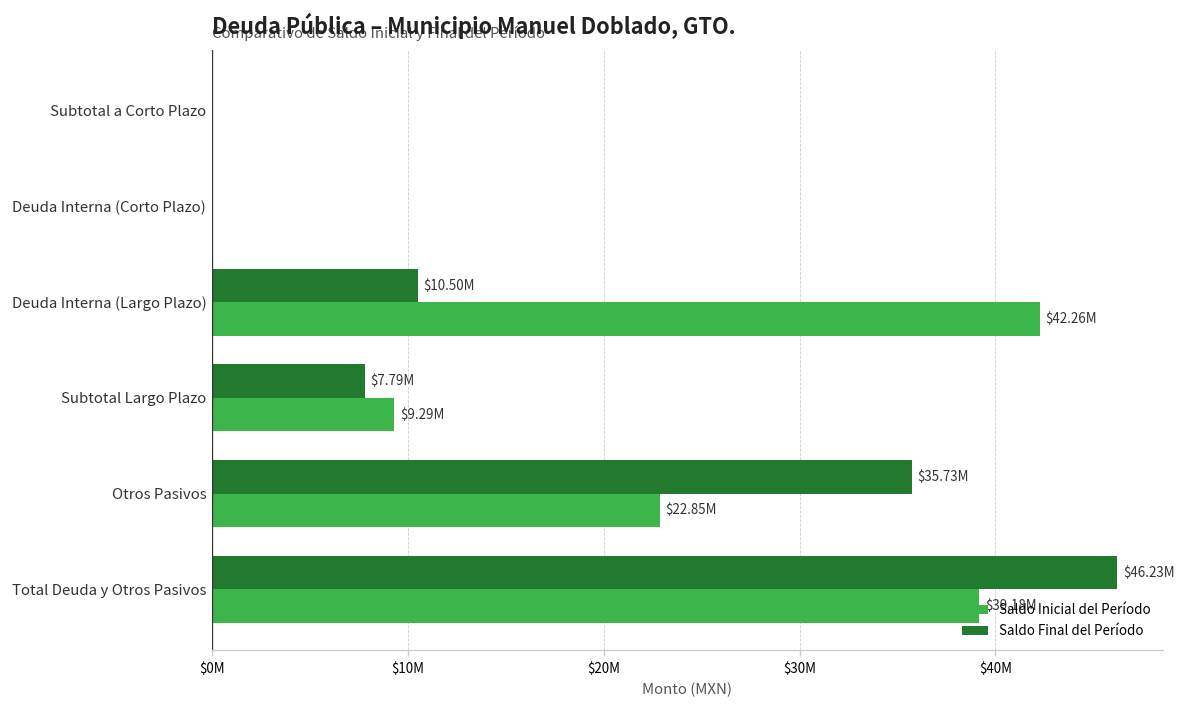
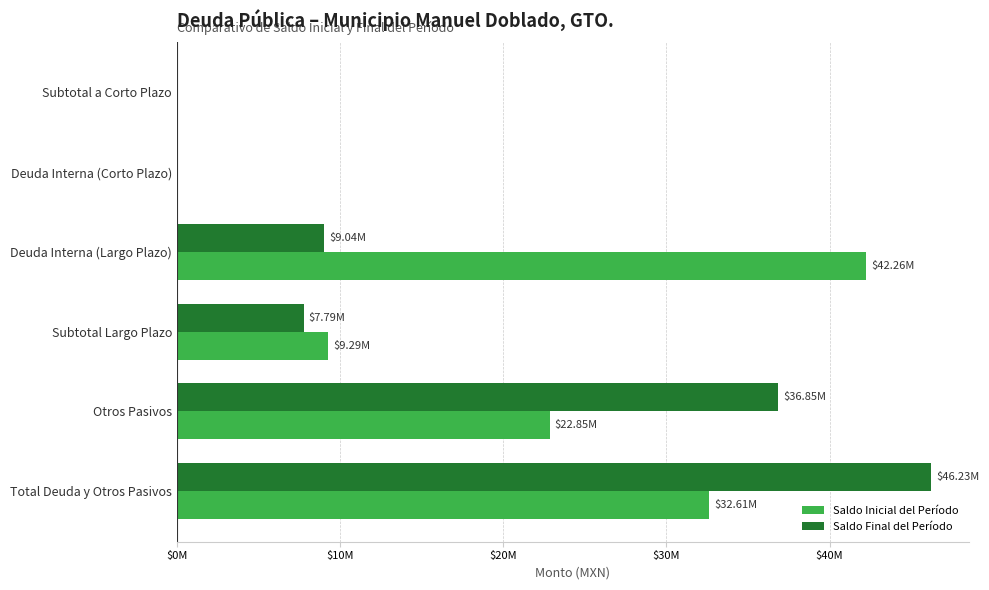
  {
    "Saldo Inicial del Período": {
      "Deuda Interna (Largo Plazo)": "$42.26M",
      "Subtotal Largo Plazo": "$9.29M",
      "Otros Pasivos": "$22.85M",
-     "Total Deuda y Otros Pasivos": "$39.18M"
+     "Total Deuda y Otros Pasivos": "$32.61M"
    },
    "Saldo Final del Período": {
-     "Deuda Interna (Largo Plazo)": "$10.50M",
+     "Deuda Interna (Largo Plazo)": "$9.04M",
      "Subtotal Largo Plazo": "$7.79M",
-     "Otros Pasivos": "$35.73M",
+     "Otros Pasivos": "$36.85M",
      "Total Deuda y Otros Pasivos": "$46.23M"
    }
  }
